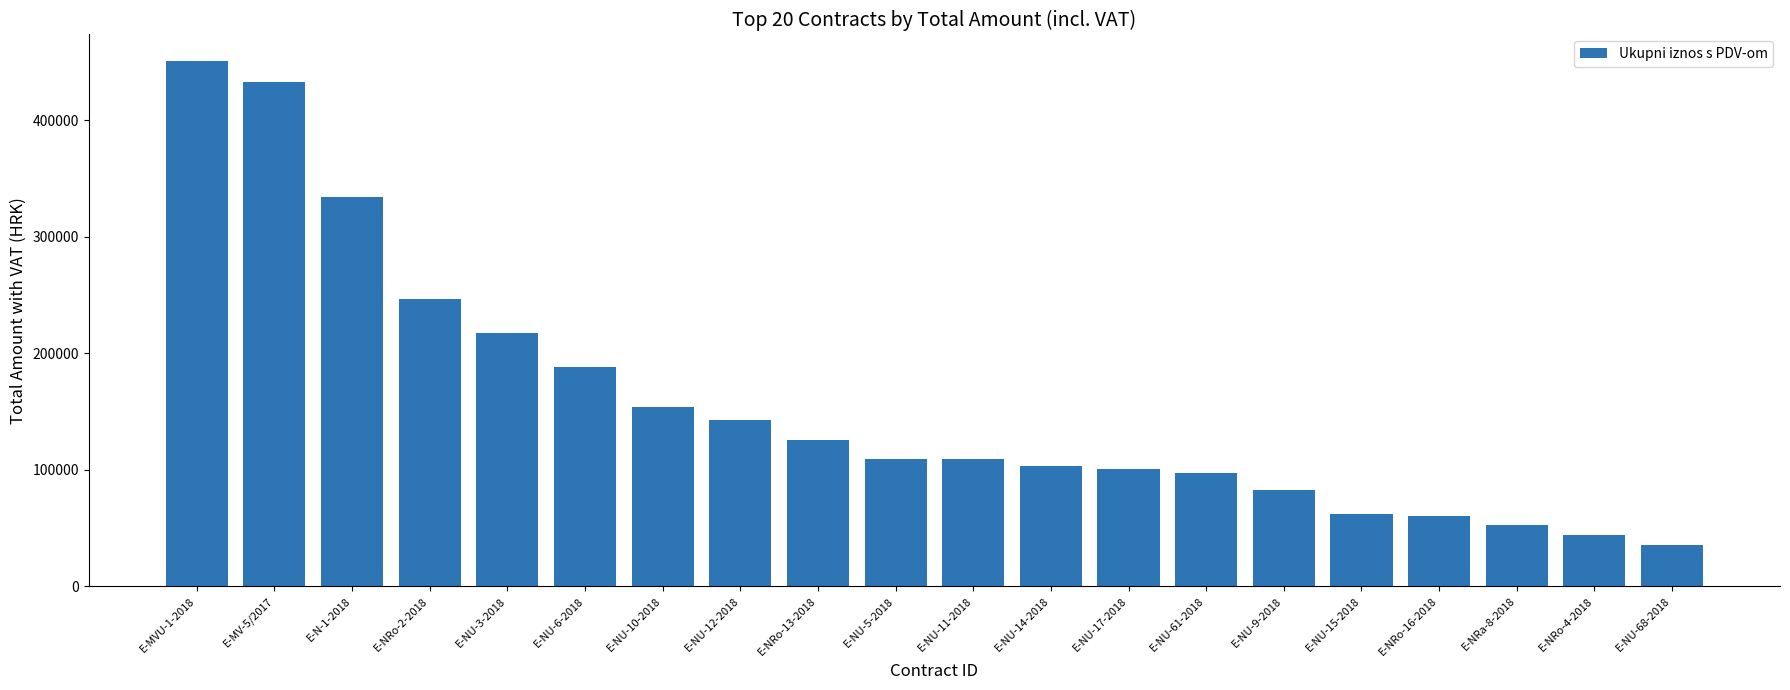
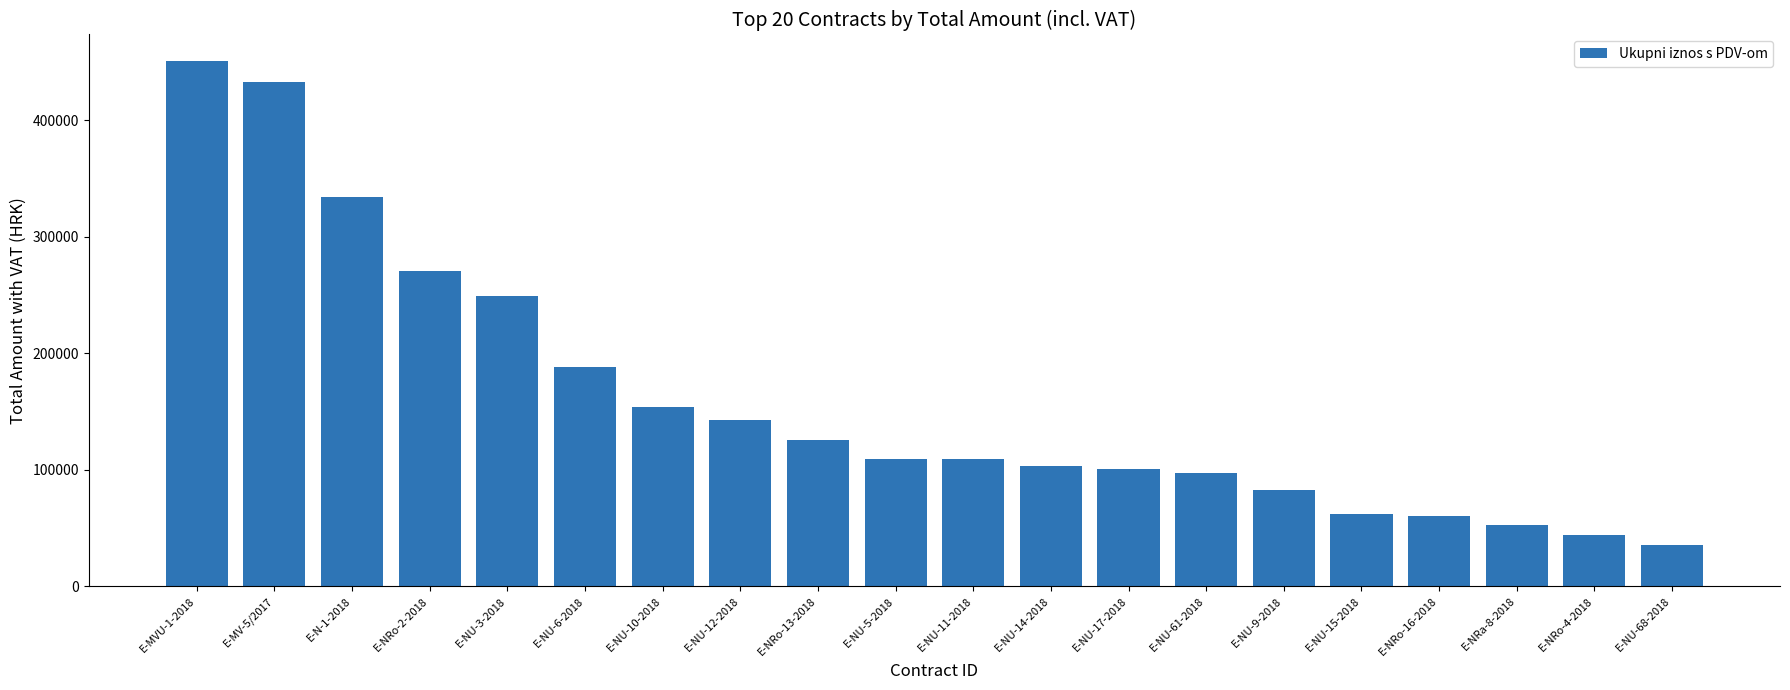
  {
    "E-MVU-1-2018": 451000,
    "E-MV-5/2017": 433000,
    "E-N-1-2018": 334000,
-   "E-NRo-2-2018": 247000,
-   "E-NU-3-2018": 217000,
+   "E-NRo-2-2018": 271000,
+   "E-NU-3-2018": 249000,
    "E-NU-6-2018": 188000,
    "E-NU-10-2018": 154000,
    "E-NU-12-2018": 143000,
    "E-NRo-13-2018": 126000,
    "E-NU-5-2018": 109000,
    "E-NU-11-2018": 109000,
    "E-NU-14-2018": 103000,
    "E-NU-17-2018": 100000,
    "E-NU-61-2018": 98000,
    "E-NU-9-2018": 82000,
    "E-NU-15-2018": 62000,
    "E-NRo-16-2018": 60000,
    "E-NRa-8-2018": 52000,
    "E-NRo-4-2018": 44000,
    "E-NU-68-2018": 36000
  }
